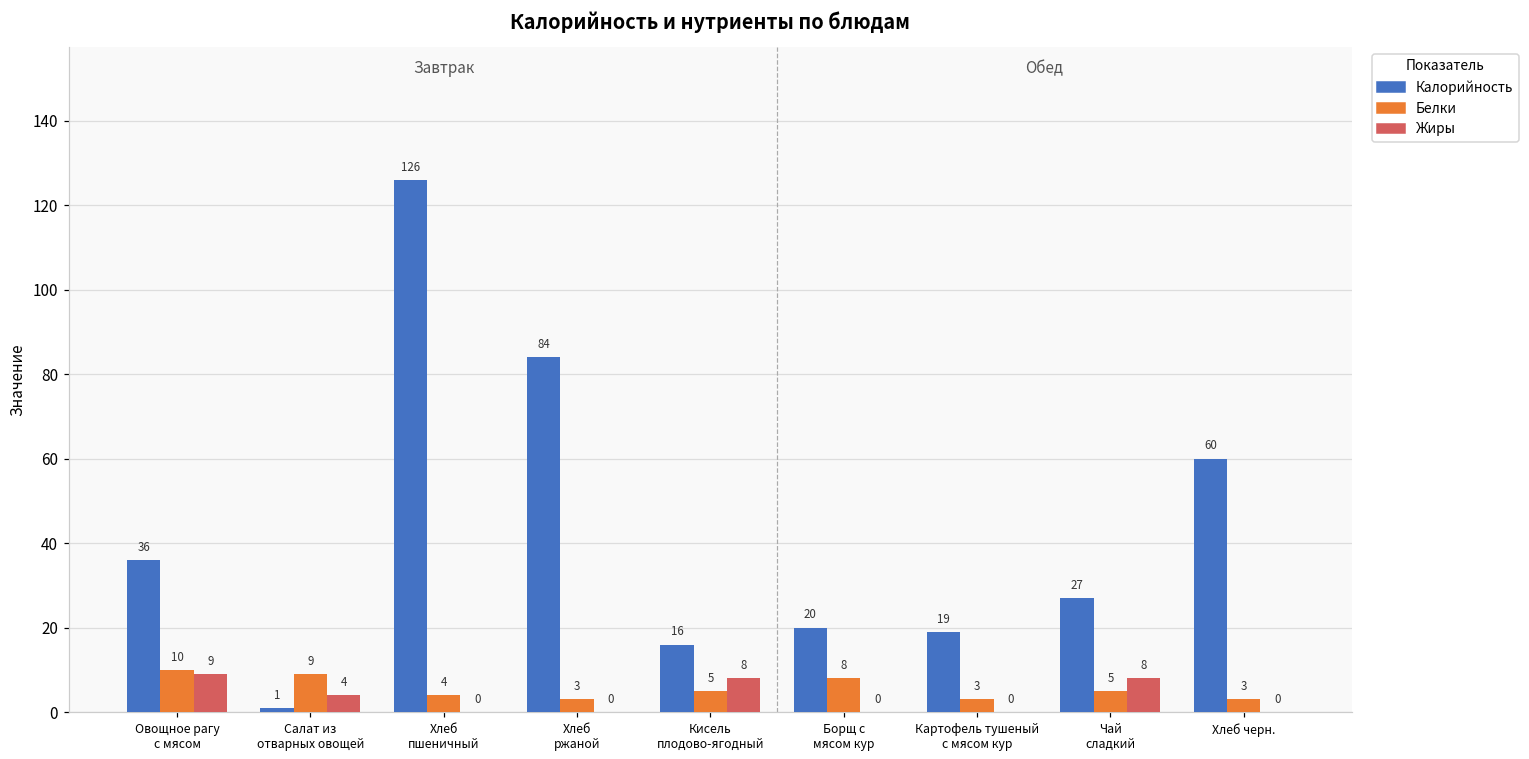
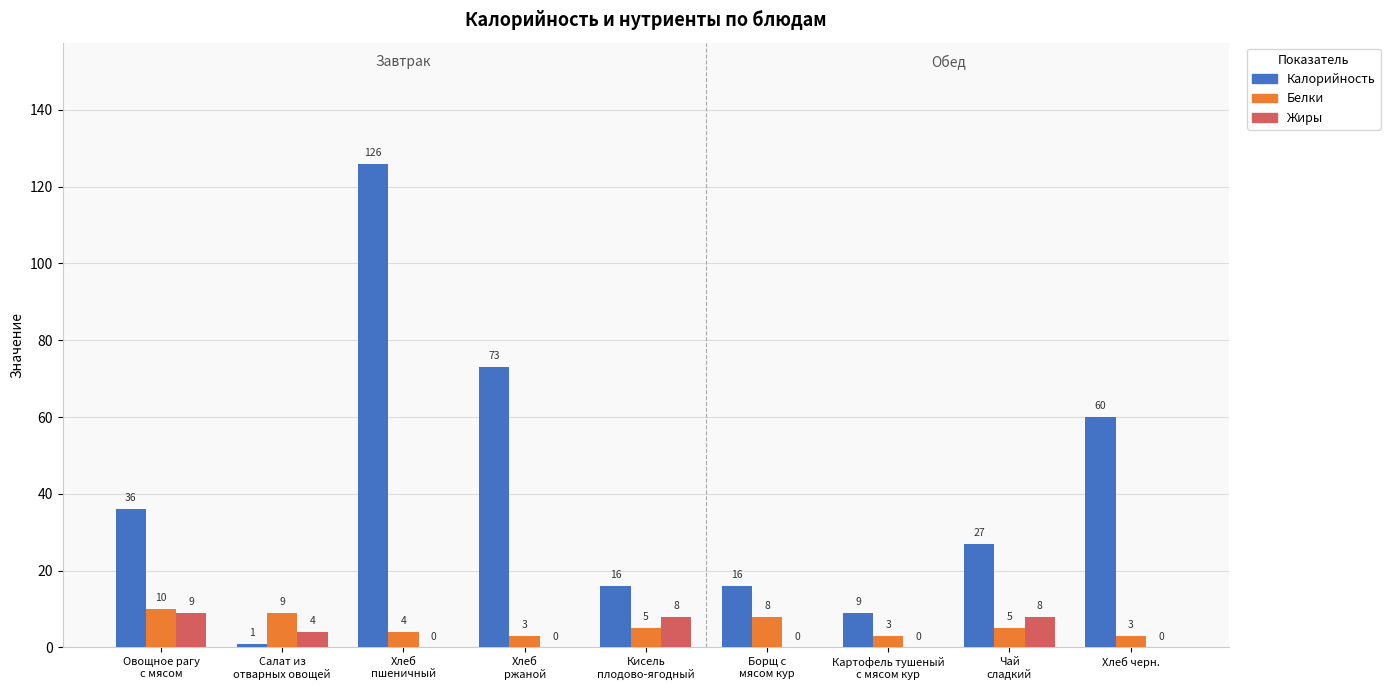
  {
    "Калорийность": {
      "Овощное рагу с мясом": 36,
      "Салат из отварных овощей": 1,
      "Хлеб пшеничный": 126,
-     "Хлеб ржаной": 84,
+     "Хлеб ржаной": 73,
      "Кисель плодово-ягодный": 16,
-     "Борщ с мясом кур": 20,
-     "Картофель тушеный с мясом кур": 19,
+     "Борщ с мясом кур": 16,
+     "Картофель тушеный с мясом кур": 9,
      "Чай сладкий": 27,
      "Хлеб черн.": 60
    }
  }
